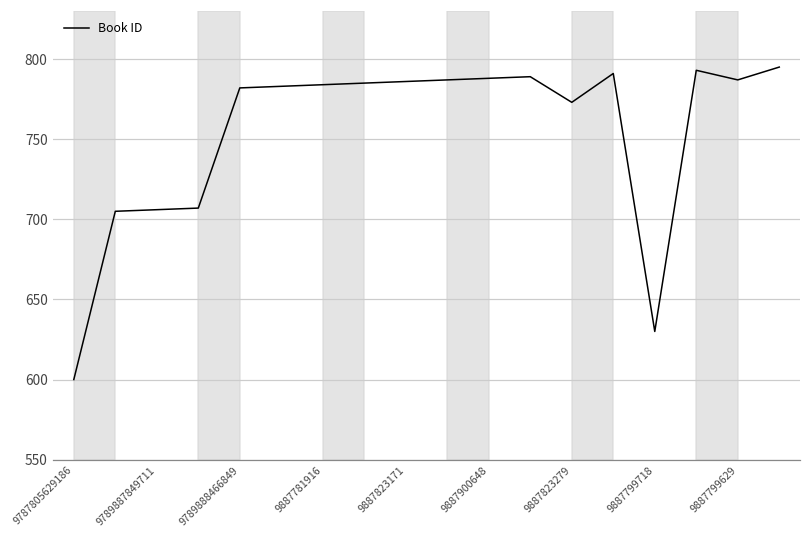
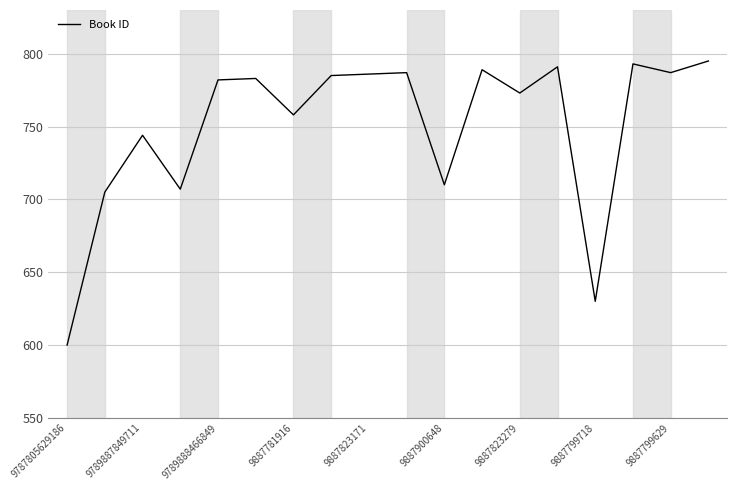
  {
    "9787805629186": 600,
-   "9789887849711": 706,
+   "9789887849711": 744,
    "9789888466849": 782,
-   "9887781916": 784,
+   "9887781916": 758,
    "9887823171": 786,
-   "9887900648": 788,
+   "9887900648": 710,
    "9887823279": 773,
    "9887799718": 630,
    "9887799629": 787
  }
